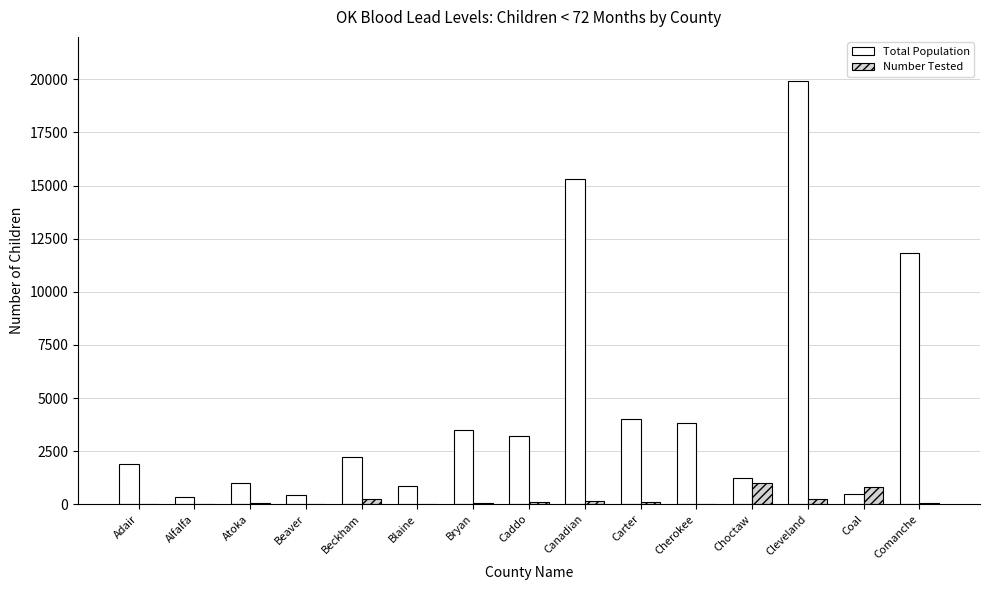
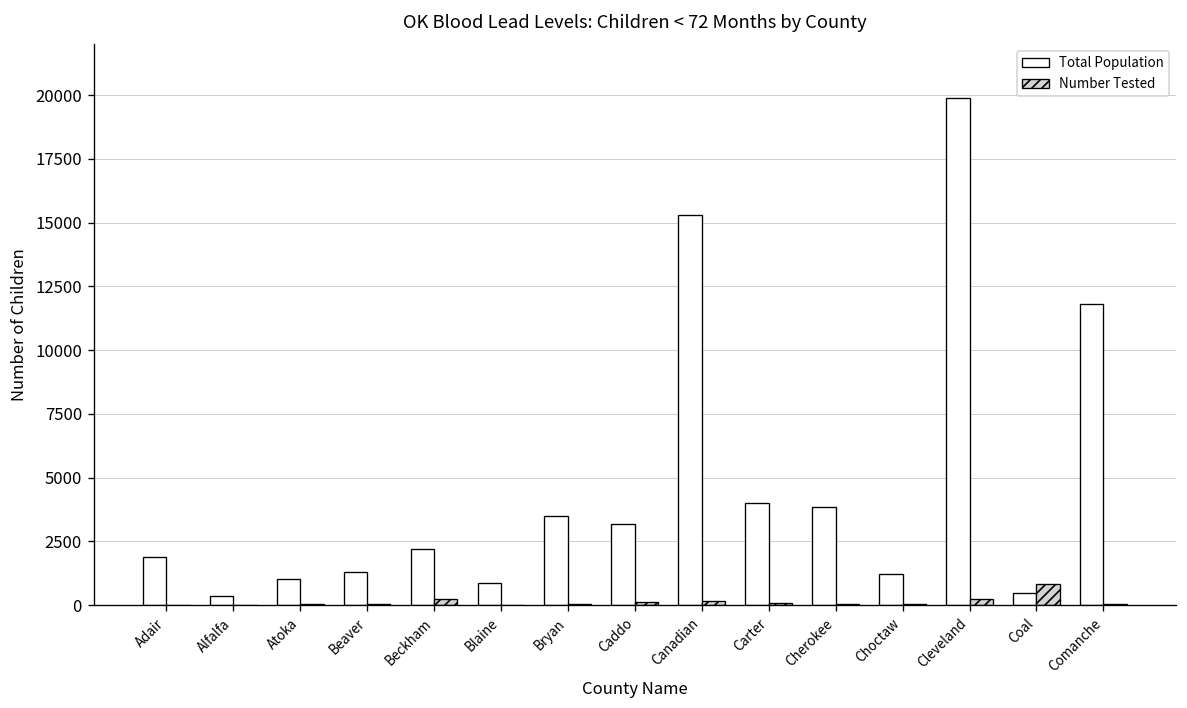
  {
    "Total Population": {
      "Adair": 1900,
      "Alfalfa": 300,
      "Atoka": 1000,
-     "Beaver": 400,
+     "Beaver": 1300,
      "Beckham": 2200,
      "Blaine": 900,
      "Bryan": 3500,
      "Caddo": 3200,
      "Canadian": 15300,
      "Carter": 4000,
      "Cherokee": 3800,
      "Choctaw": 1200,
      "Cleveland": 19900,
      "Coal": 500,
      "Comanche": 11800
    },
    "Number Tested": {
      "Alfalfa": 0,
      "Beckham": 200,
      "Canadian": 100,
-     "Choctaw": 1000,
+     "Choctaw": 0,
      "Cleveland": 200,
      "Coal": 800
    }
  }
